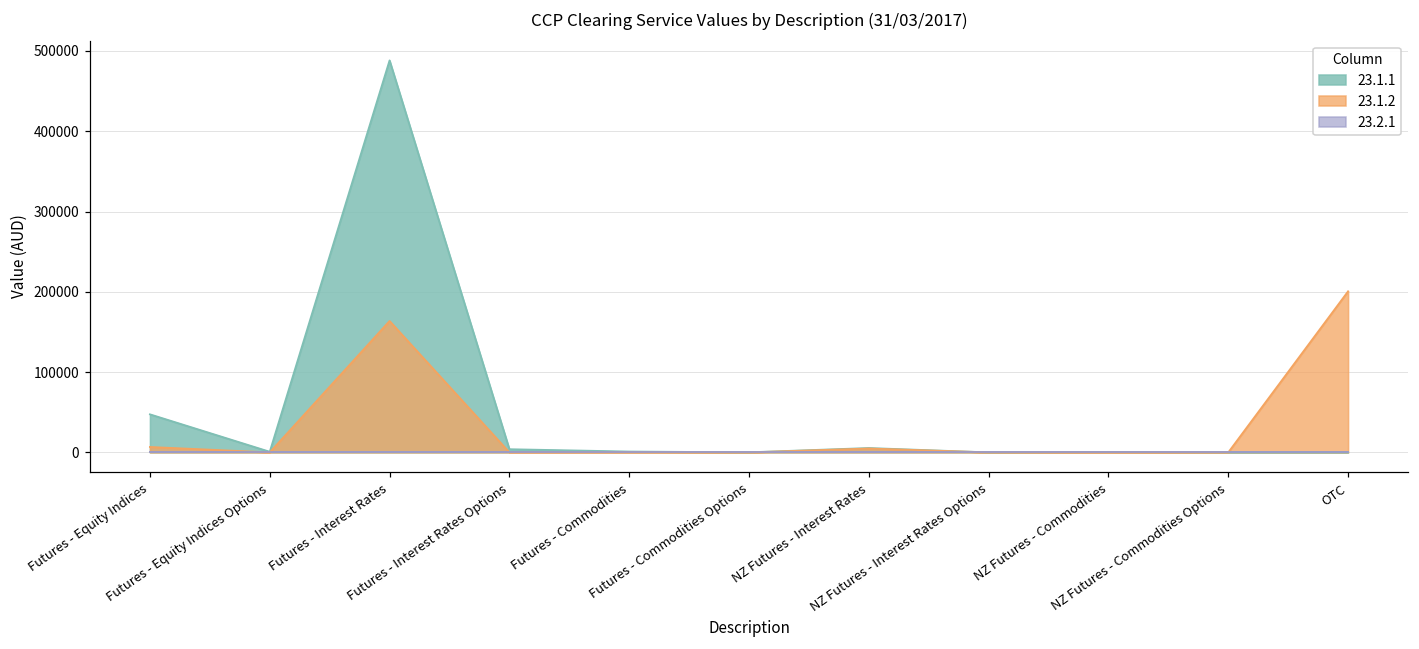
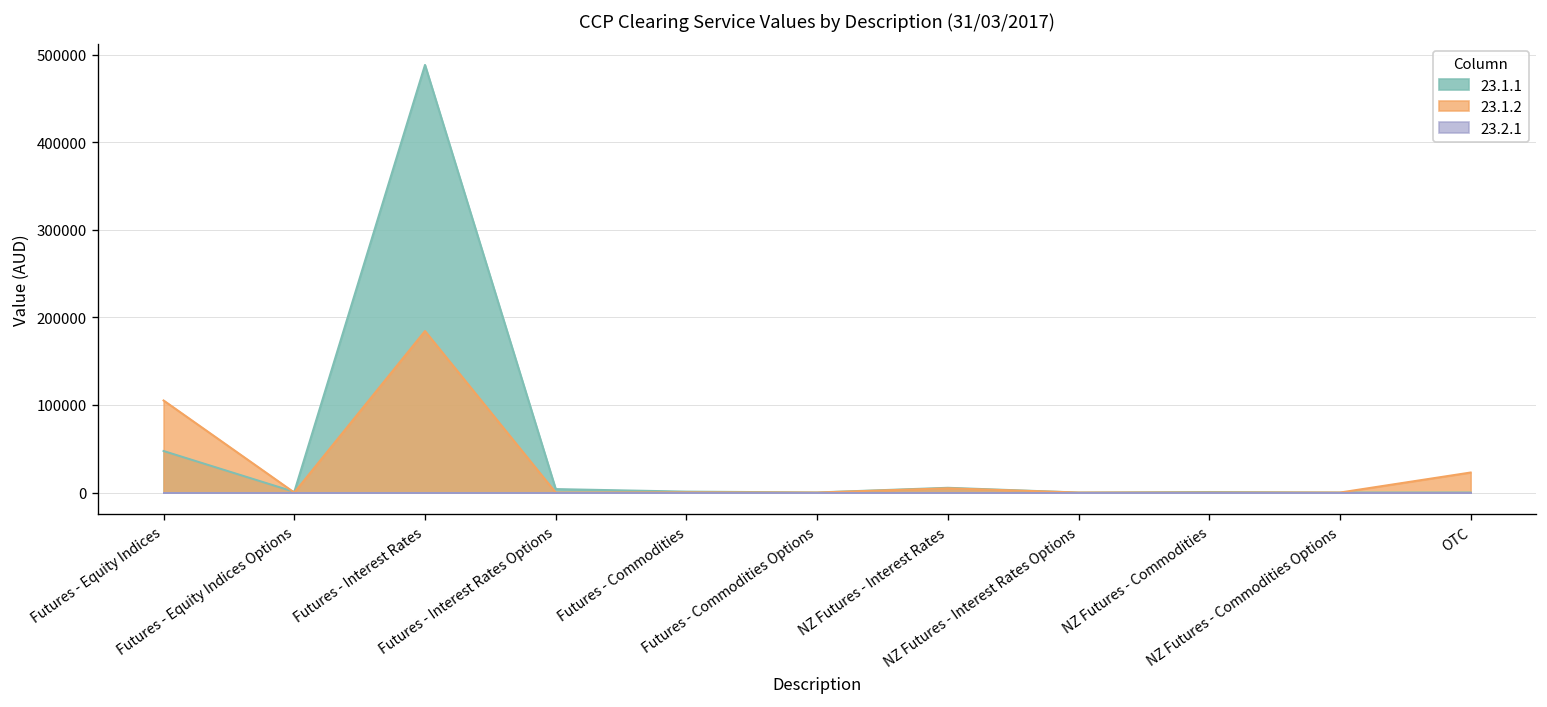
  {
    "23.1.2": {
-     "Futures - Equity Indices": 10000,
-     "Futures - Interest Rates": 160000,
-     "OTC": 200000
+     "Futures - Equity Indices": 110000,
+     "Futures - Interest Rates": 180000,
+     "OTC": 20000
    }
  }
